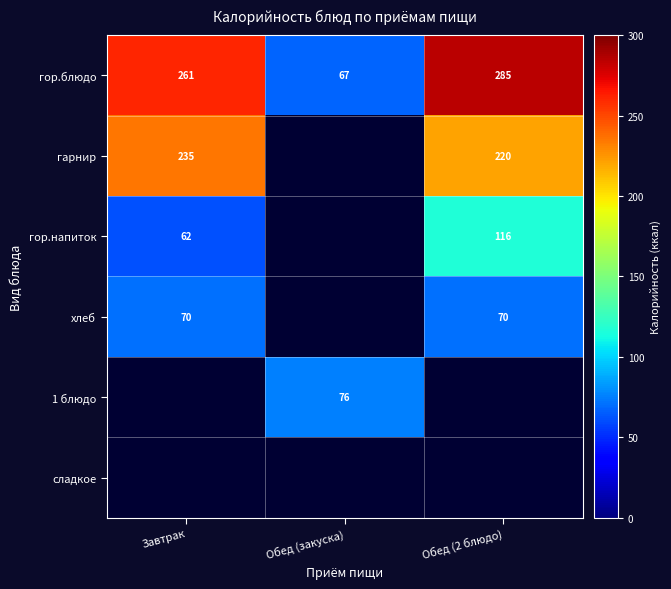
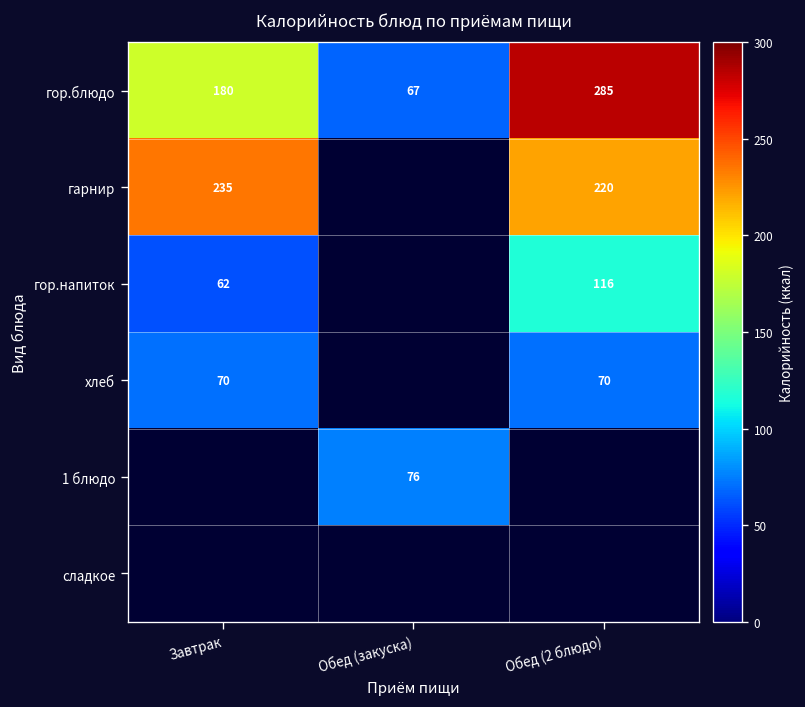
  {
    "гор.блюдо": {
-     "Завтрак": 261,
+     "Завтрак": 180,
      "Обед (закуска)": 67,
      "Обед (2 блюдо)": 285
    },
    "гарнир": {
      "Завтрак": 235,
      "Обед (2 блюдо)": 220
    },
    "гор.напиток": {
      "Завтрак": 62,
      "Обед (2 блюдо)": 116
    },
    "хлеб": {
      "Завтрак": 70,
      "Обед (2 блюдо)": 70
    },
    "1 блюдо": {
      "Обед (закуска)": 76
    }
  }
